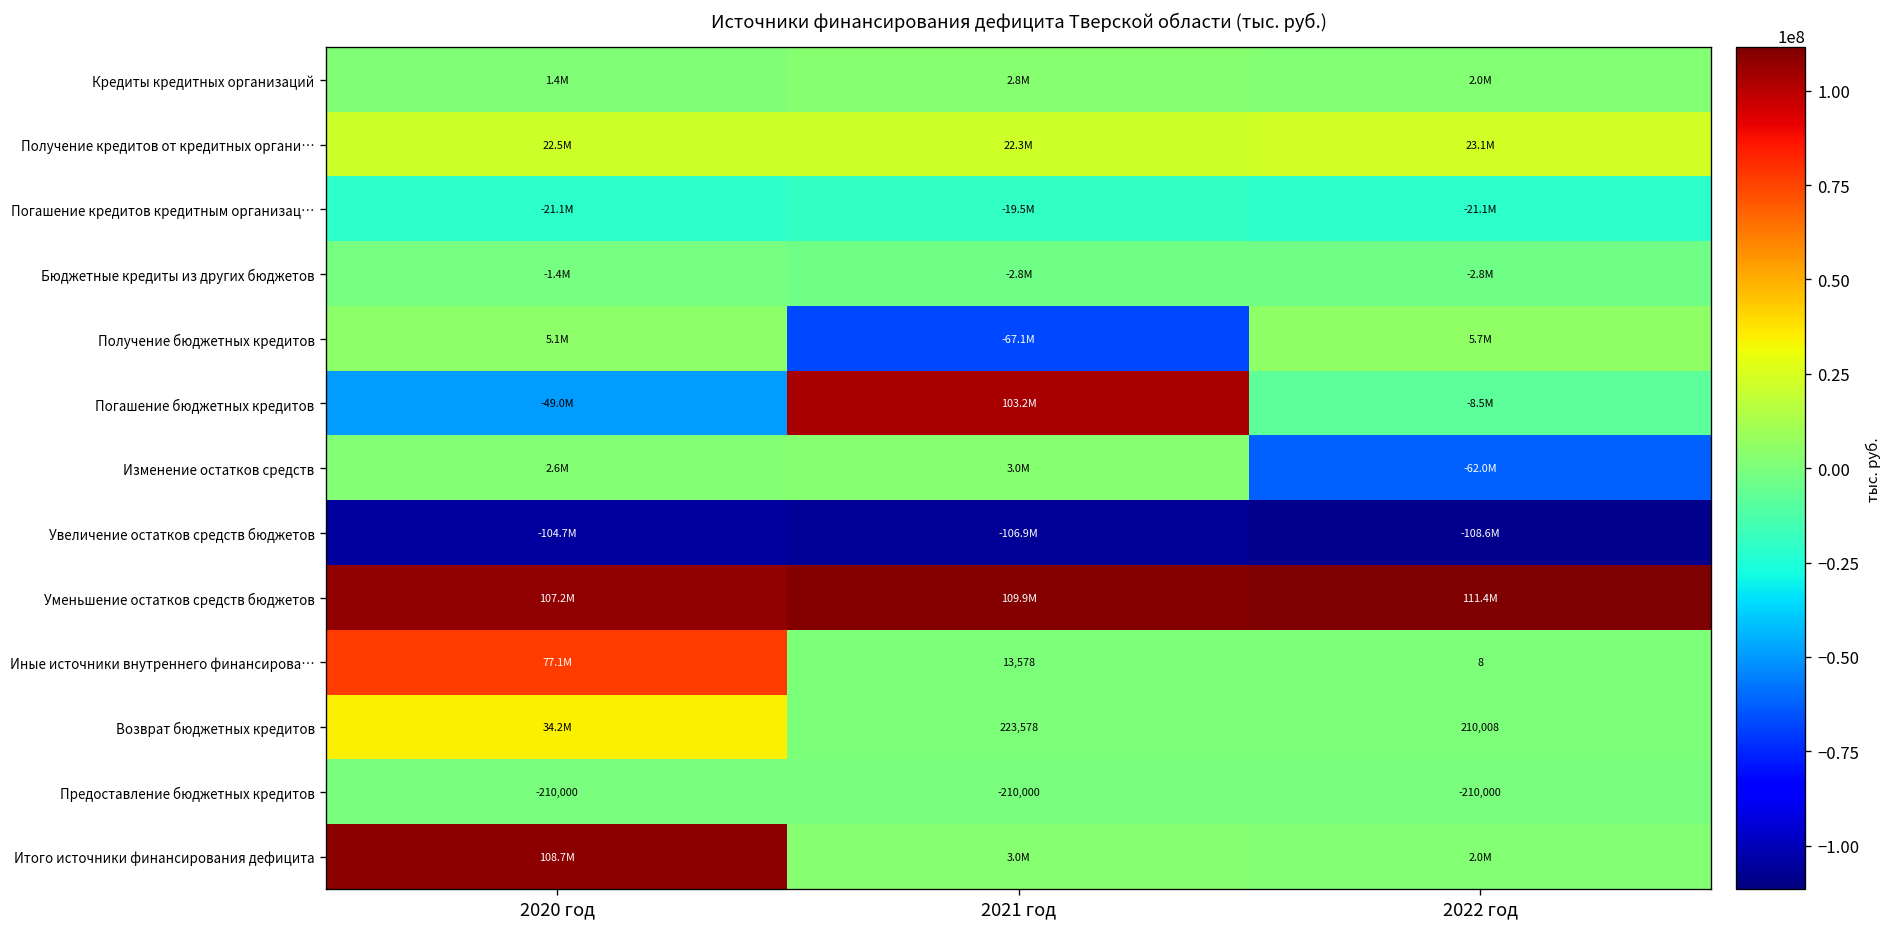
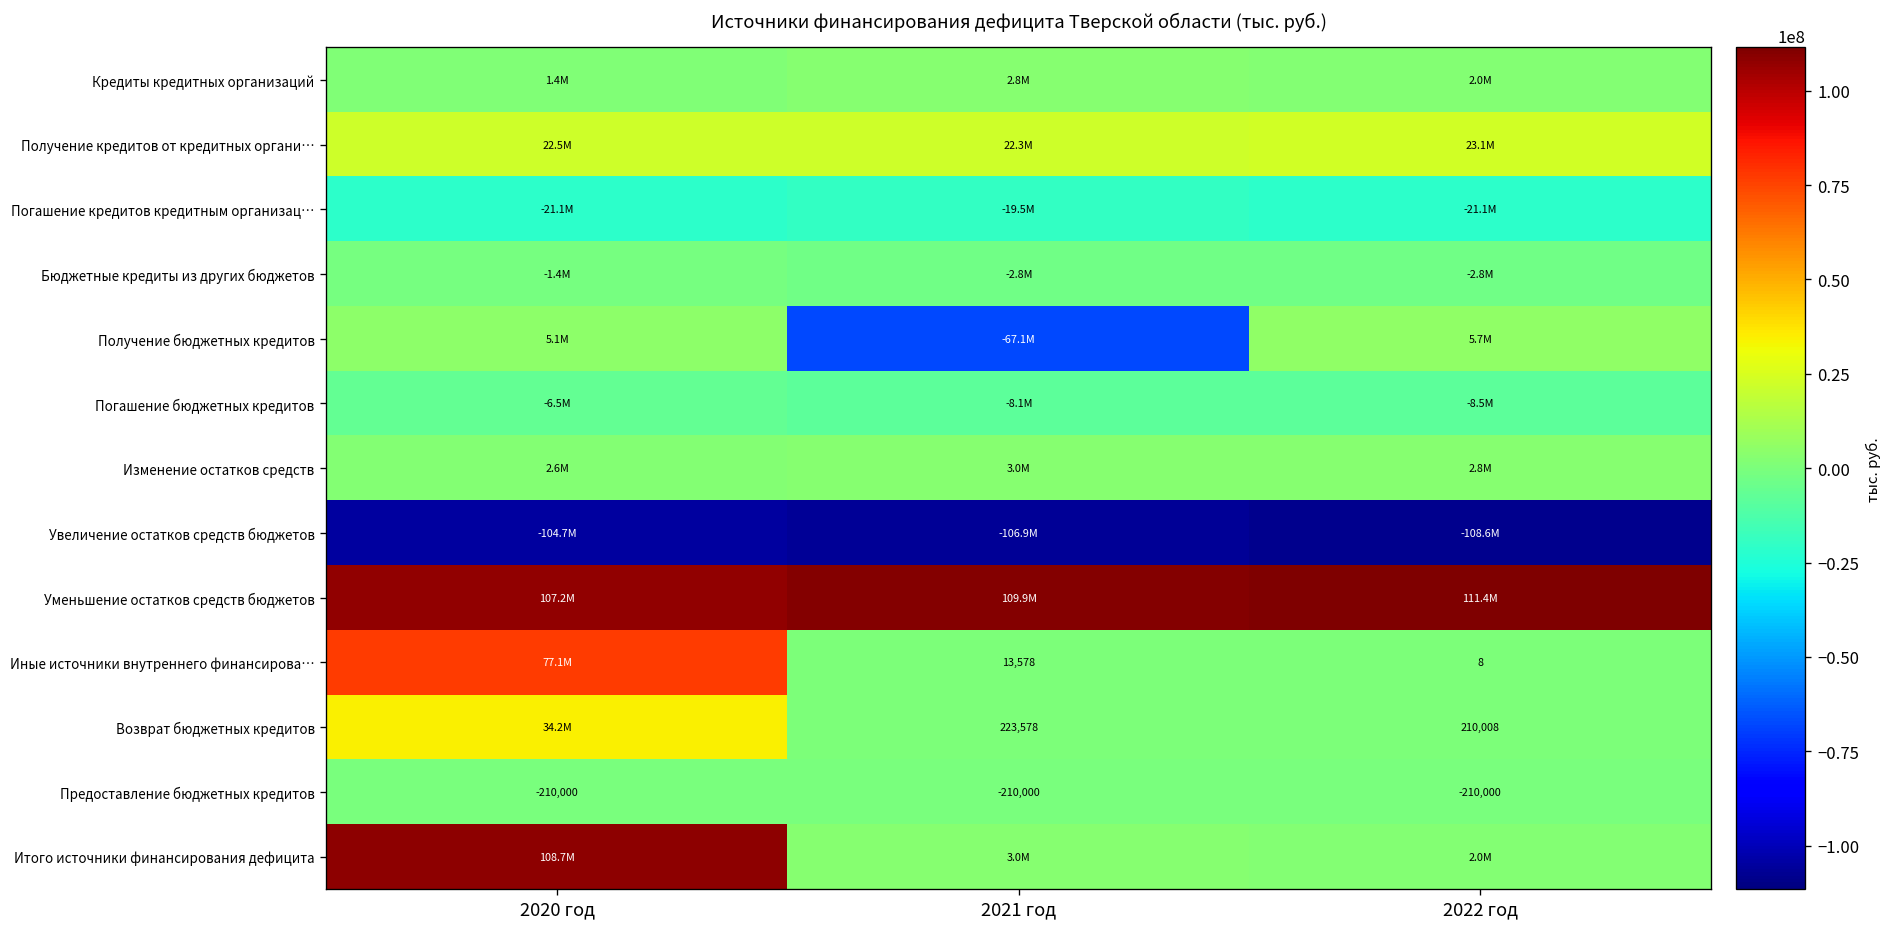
  {
    "Кредиты кредитных организаций": {
      "2020 год": "1.4M",
      "2021 год": "2.8M",
      "2022 год": "2.0M"
    },
    "Получение кредитов от кредитных органи…": {
      "2020 год": "22.5M",
      "2021 год": "22.3M",
      "2022 год": "23.1M"
    },
    "Погашение кредитов кредитным организац…": {
      "2020 год": "-21.1M",
      "2021 год": "-19.5M",
      "2022 год": "-21.1M"
    },
    "Бюджетные кредиты из других бюджетов": {
      "2020 год": "-1.4M",
      "2021 год": "-2.8M",
      "2022 год": "-2.8M"
    },
    "Получение бюджетных кредитов": {
      "2020 год": "5.1M",
      "2021 год": "-67.1M",
      "2022 год": "5.7M"
    },
    "Погашение бюджетных кредитов": {
-     "2020 год": "-49.0M",
-     "2021 год": "103.2M",
+     "2020 год": "-6.5M",
+     "2021 год": "-8.1M",
      "2022 год": "-8.5M"
    },
    "Изменение остатков средств": {
      "2020 год": "2.6M",
      "2021 год": "3.0M",
-     "2022 год": "-62.0M"
+     "2022 год": "2.8M"
    },
    "Увеличение остатков средств бюджетов": {
      "2020 год": "-104.7M",
      "2021 год": "-106.9M",
      "2022 год": "-108.6M"
    },
    "Уменьшение остатков средств бюджетов": {
      "2020 год": "107.2M",
      "2021 год": "109.9M",
      "2022 год": "111.4M"
    },
    "Иные источники внутреннего финансирова…": {
      "2020 год": "77.1M",
      "2021 год": "13,578",
      "2022 год": "8"
    },
    "Возврат бюджетных кредитов": {
      "2020 год": "34.2M",
      "2021 год": "223,578",
      "2022 год": "210,008"
    },
    "Предоставление бюджетных кредитов": {
      "2020 год": "-210,000",
      "2021 год": "-210,000",
      "2022 год": "-210,000"
    },
    "Итого источники финансирования дефицита": {
      "2020 год": "108.7M",
      "2021 год": "3.0M",
      "2022 год": "2.0M"
    }
  }
